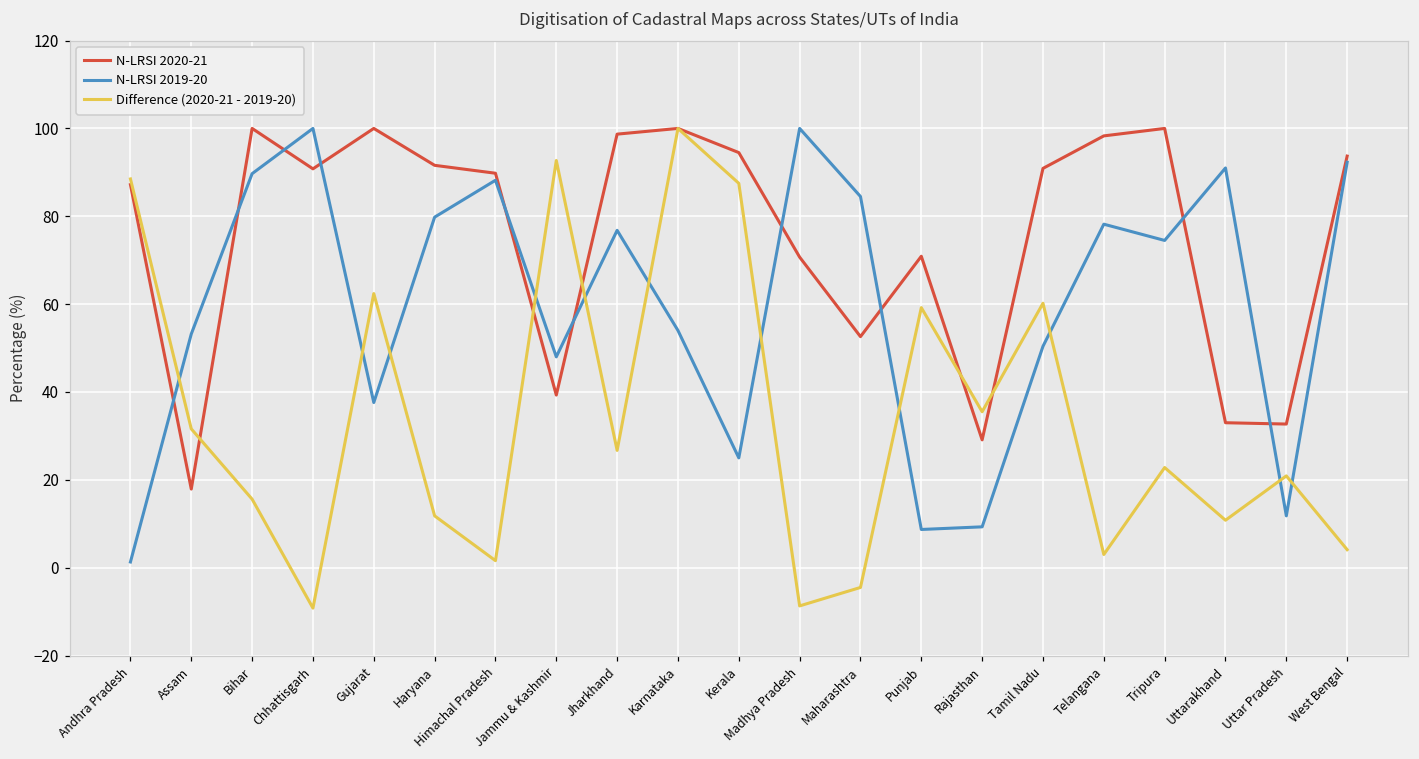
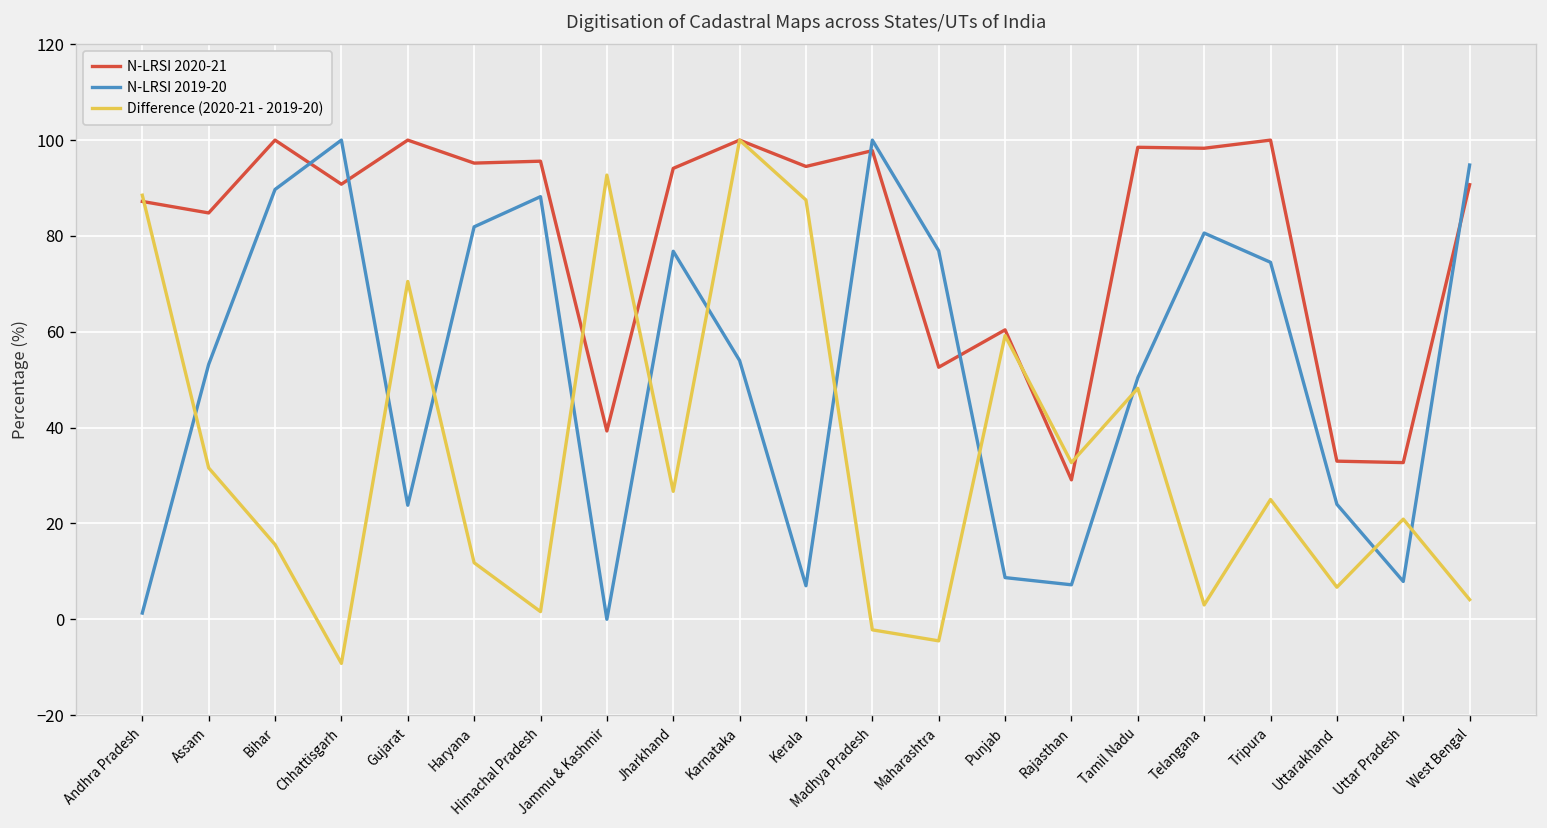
  {
    "N-LRSI 2020-21": {
      "Andhra Pradesh": 87,
-     "Assam": 18,
+     "Assam": 85,
      "Bihar": 100,
      "Chhattisgarh": 91,
      "Gujarat": 100,
-     "Haryana": 92,
-     "Himachal Pradesh": 90,
+     "Haryana": 95,
+     "Himachal Pradesh": 96,
      "Jammu & Kashmir": 39,
-     "Jharkhand": 99,
+     "Jharkhand": 94,
      "Kerala": 95,
-     "Madhya Pradesh": 71,
+     "Madhya Pradesh": 98,
      "Maharashtra": 53,
-     "Punjab": 71,
+     "Punjab": 60,
      "Rajasthan": 29,
-     "Tamil Nadu": 91,
+     "Tamil Nadu": 99,
      "Telangana": 98,
      "Tripura": 100,
      "Uttarakhand": 33,
      "Uttar Pradesh": 33,
-     "West Bengal": 94
+     "West Bengal": 91
    },
    "N-LRSI 2019-20": {
      "Andhra Pradesh": 1,
      "Assam": 53,
      "Bihar": 90,
      "Chhattisgarh": 100,
-     "Gujarat": 38,
-     "Haryana": 80,
+     "Gujarat": 24,
+     "Haryana": 82,
      "Himachal Pradesh": 88,
-     "Jammu & Kashmir": 48,
+     "Jammu & Kashmir": 0,
      "Jharkhand": 77,
      "Karnataka": 54,
-     "Kerala": 25,
+     "Kerala": 7,
      "Madhya Pradesh": 100,
-     "Maharashtra": 85,
+     "Maharashtra": 77,
      "Punjab": 9,
-     "Rajasthan": 9,
+     "Rajasthan": 7,
      "Tamil Nadu": 50,
-     "Telangana": 78,
+     "Telangana": 81,
      "Tripura": 75,
-     "Uttarakhand": 91,
-     "Uttar Pradesh": 12,
-     "West Bengal": 92
+     "Uttarakhand": 24,
+     "Uttar Pradesh": 8,
+     "West Bengal": 95
    },
    "Difference (2020-21 - 2019-20)": {
      "Andhra Pradesh": 89,
      "Assam": 32,
      "Bihar": 16,
      "Chhattisgarh": -9,
-     "Gujarat": 62,
+     "Gujarat": 71,
      "Haryana": 12,
      "Himachal Pradesh": 2,
      "Jammu & Kashmir": 93,
      "Jharkhand": 27,
      "Kerala": 88,
-     "Madhya Pradesh": -9,
+     "Madhya Pradesh": -2,
      "Maharashtra": -5,
      "Punjab": 59,
-     "Rajasthan": 36,
-     "Tamil Nadu": 60,
+     "Rajasthan": 33,
+     "Tamil Nadu": 48,
      "Telangana": 3,
-     "Tripura": 23,
-     "Uttarakhand": 11,
+     "Tripura": 25,
+     "Uttarakhand": 7,
      "Uttar Pradesh": 21,
      "West Bengal": 4
    }
  }
